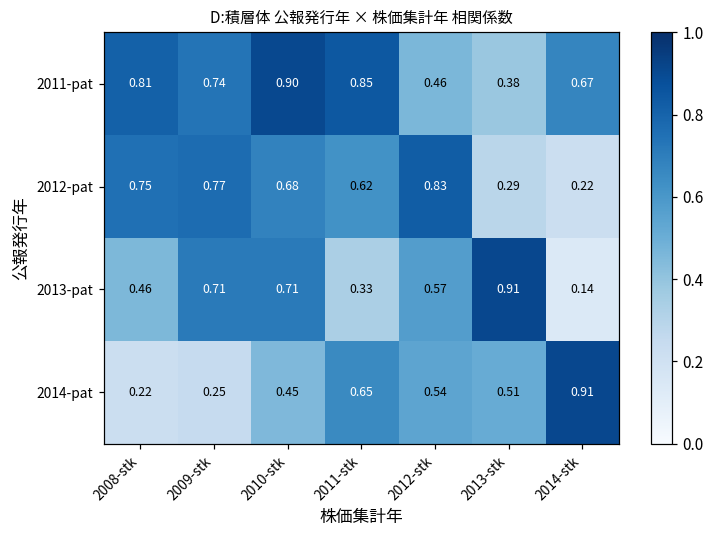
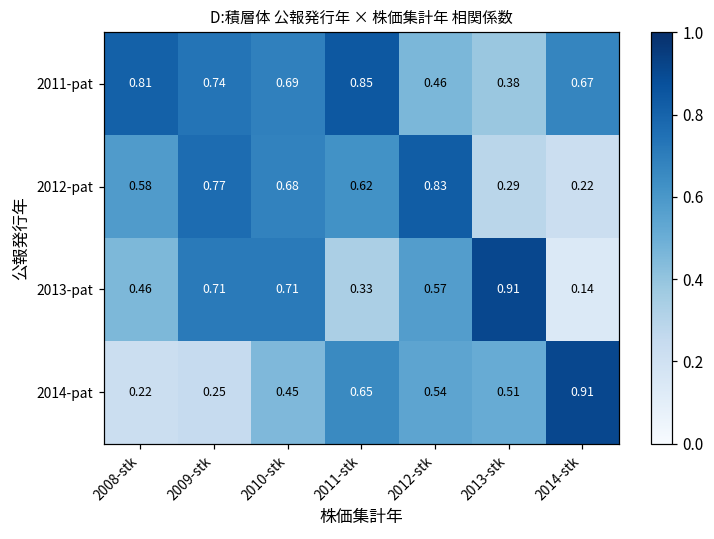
  {
    "2011-pat": {
      "2008-stk": 0.81,
      "2009-stk": 0.74,
-     "2010-stk": 0.90,
+     "2010-stk": 0.69,
      "2011-stk": 0.85,
      "2012-stk": 0.46,
      "2013-stk": 0.38,
      "2014-stk": 0.67
    },
    "2012-pat": {
-     "2008-stk": 0.75,
+     "2008-stk": 0.58,
      "2009-stk": 0.77,
      "2010-stk": 0.68,
      "2011-stk": 0.62,
      "2012-stk": 0.83,
      "2013-stk": 0.29,
      "2014-stk": 0.22
    },
    "2013-pat": {
      "2008-stk": 0.46,
      "2009-stk": 0.71,
      "2010-stk": 0.71,
      "2011-stk": 0.33,
      "2012-stk": 0.57,
      "2013-stk": 0.91,
      "2014-stk": 0.14
    },
    "2014-pat": {
      "2008-stk": 0.22,
      "2009-stk": 0.25,
      "2010-stk": 0.45,
      "2011-stk": 0.65,
      "2012-stk": 0.54,
      "2013-stk": 0.51,
      "2014-stk": 0.91
    }
  }
